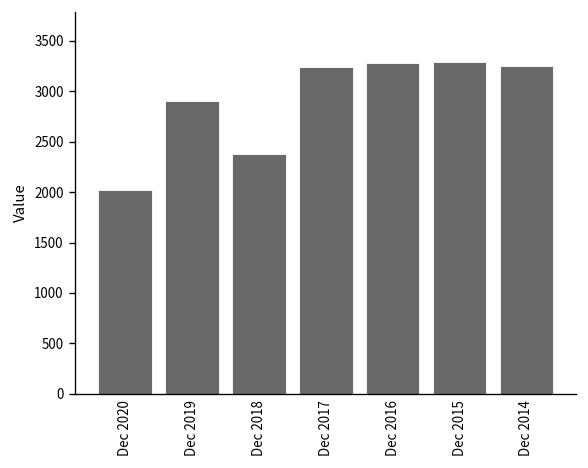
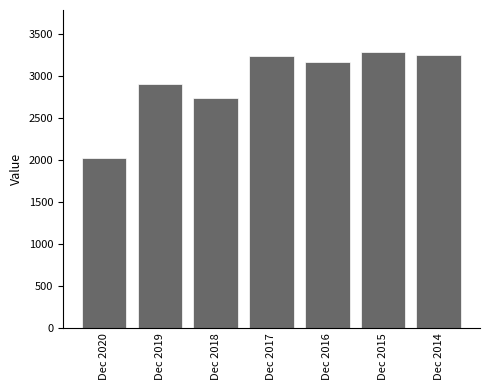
  {
    "Dec 2020": 2000,
    "Dec 2019": 2900,
-   "Dec 2018": 2400,
+   "Dec 2018": 2700,
    "Dec 2017": 3200,
-   "Dec 2016": 3300,
+   "Dec 2016": 3200,
    "Dec 2015": 3300,
    "Dec 2014": 3300
  }
